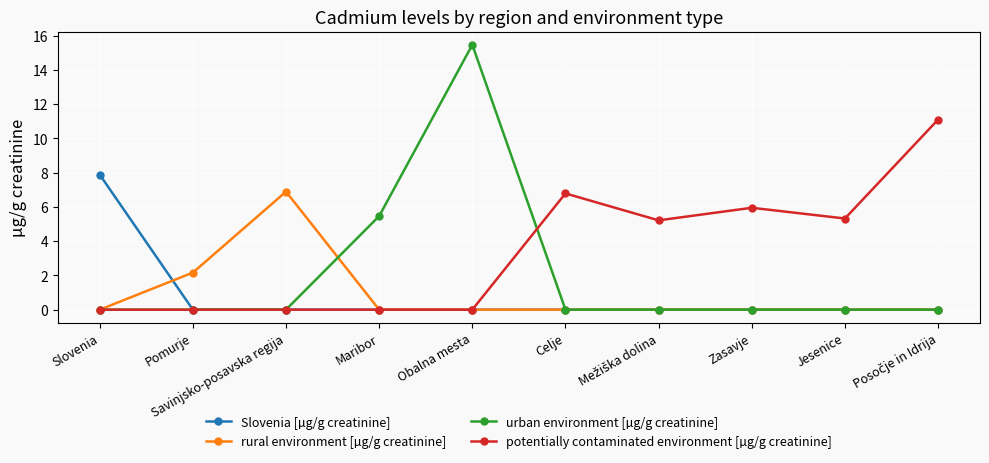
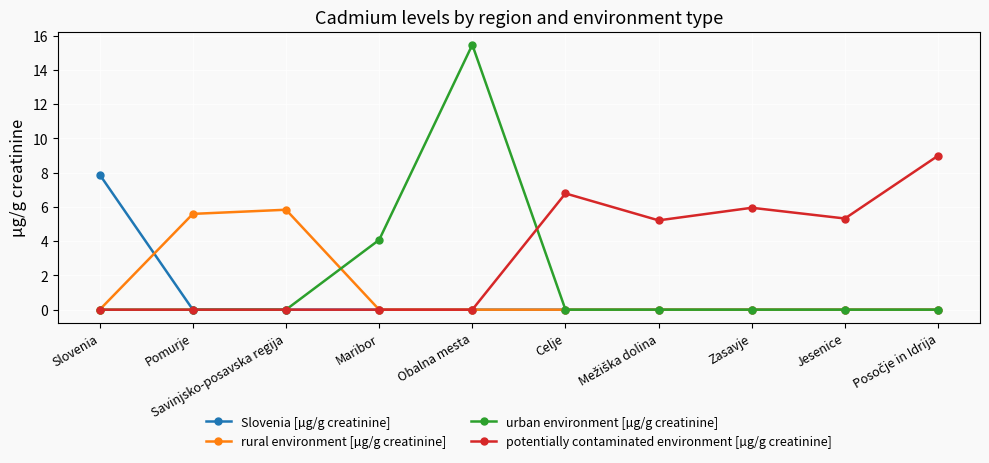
  {
    "Slovenia [µg/g creatinine]": {
      "Slovenia": 7.9
    },
    "rural environment [µg/g creatinine]": {
-     "Pomurje": 2.2,
-     "Savinjsko-posavska regija": 6.9
+     "Pomurje": 5.6,
+     "Savinjsko-posavska regija": 5.8
    },
    "urban environment [µg/g creatinine]": {
-     "Maribor": 5.5,
+     "Maribor": 4.1,
      "Obalna mesta": 15.5
    },
    "potentially contaminated environment [µg/g creatinine]": {
      "Celje": 6.8,
      "Mežiška dolina": 5.2,
      "Zasavje": 5.9,
      "Jesenice": 5.3,
-     "Posočje in Idrija": 11.1
+     "Posočje in Idrija": 9.0
    }
  }
